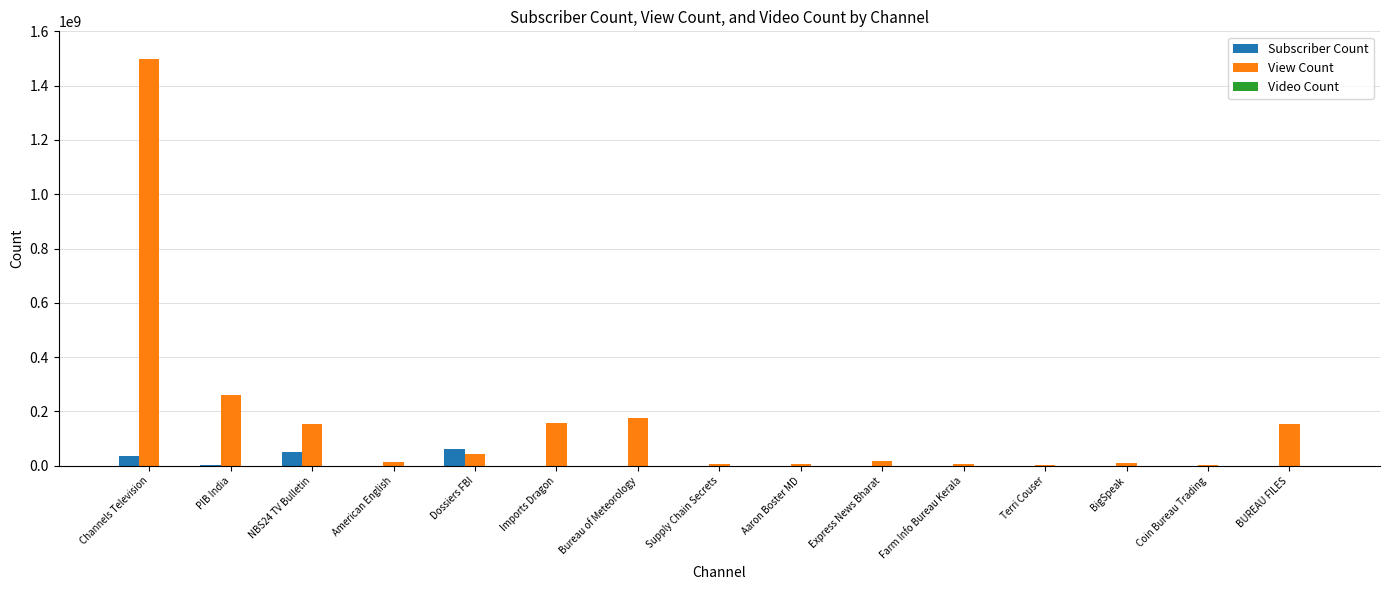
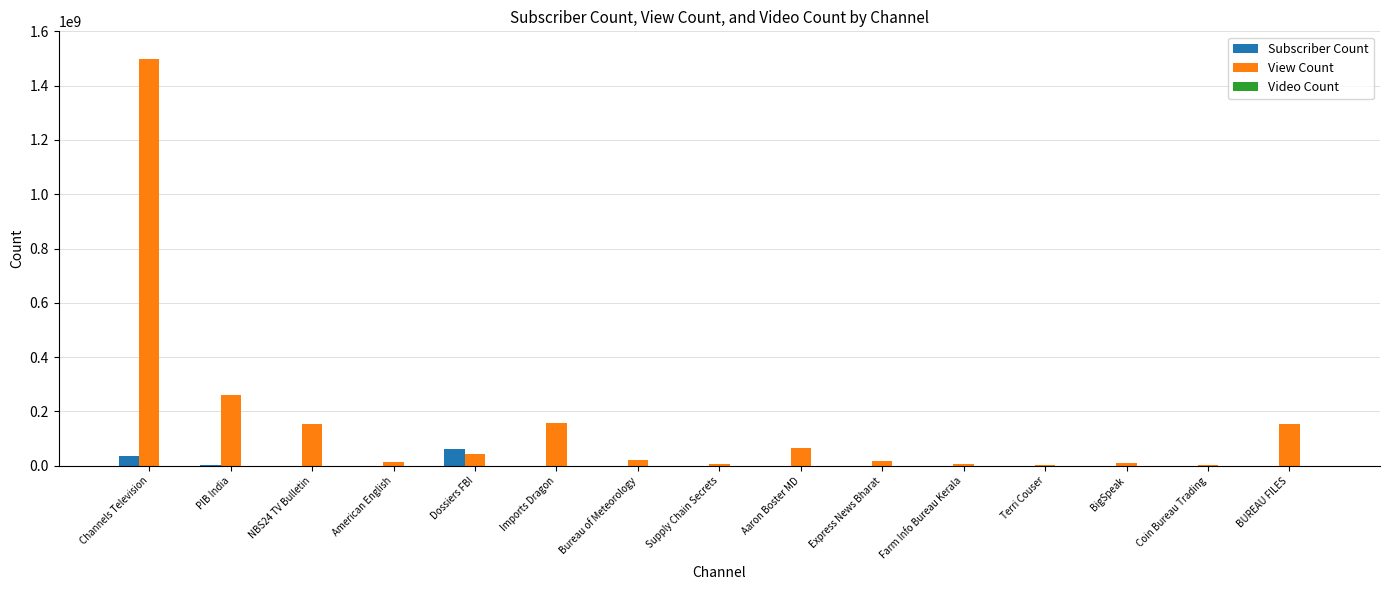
  {
    "Subscriber Count": {
      "Channels Television": 40000000,
-     "NBS24 TV Bulletin": 50000000,
+     "NBS24 TV Bulletin": 0,
      "Dossiers FBI": 60000000
    },
    "View Count": {
      "Channels Television": 1500000000,
      "PIB India": 260000000,
      "NBS24 TV Bulletin": 150000000,
      "American English": 10000000,
      "Dossiers FBI": 50000000,
      "Imports Dragon": 160000000,
-     "Bureau of Meteorology": 180000000,
-     "Aaron Boster MD": 10000000,
+     "Bureau of Meteorology": 20000000,
+     "Aaron Boster MD": 70000000,
      "Express News Bharat": 20000000,
      "BigSpeak": 10000000,
      "BUREAU FILES": 150000000
    }
  }
